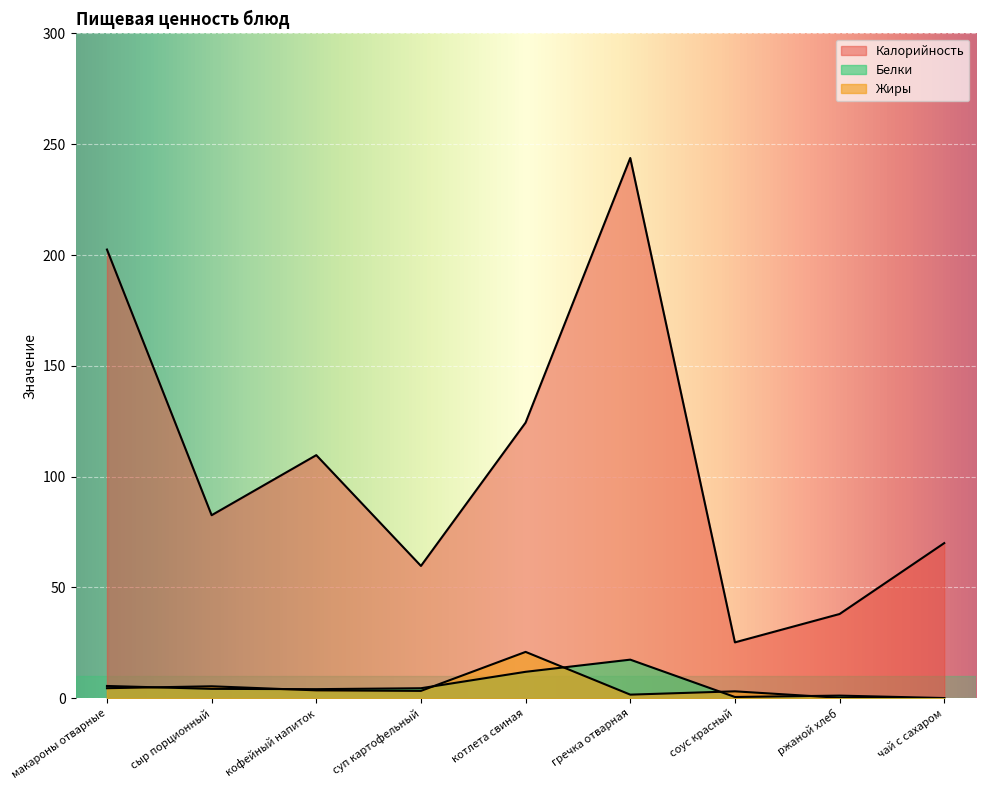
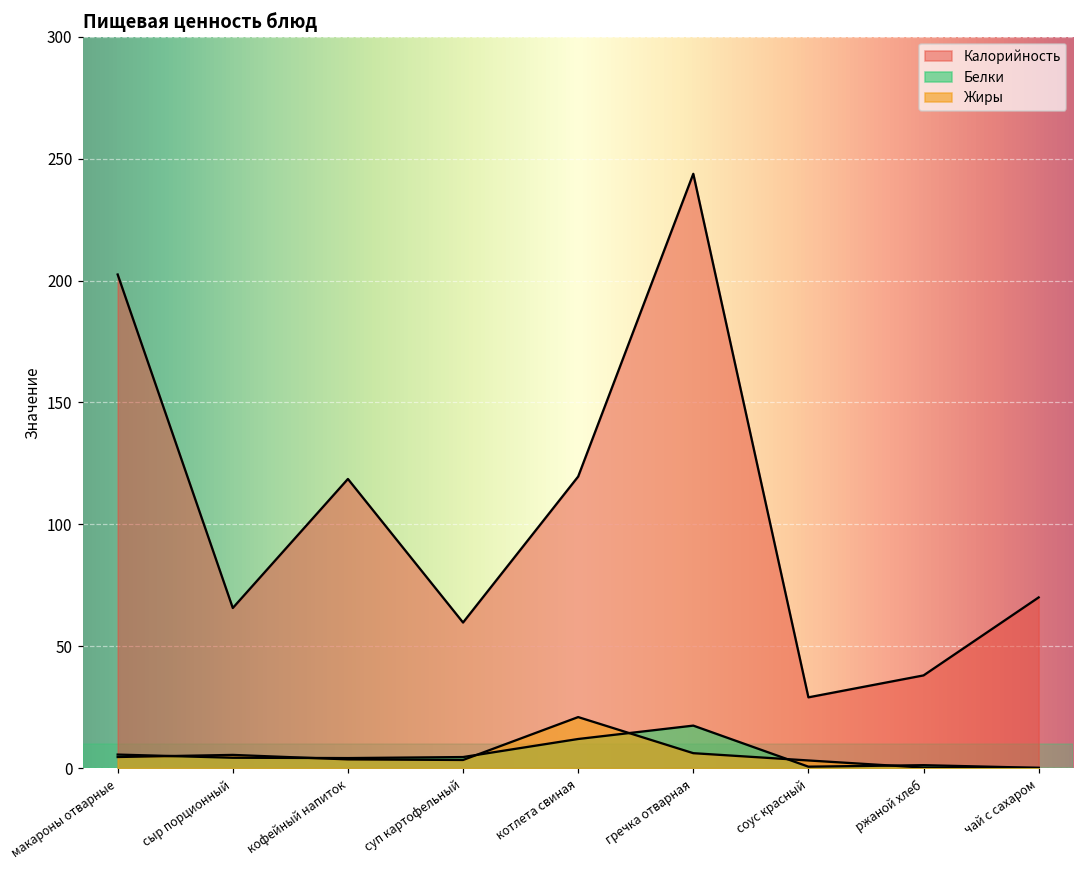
  {
    "Калорийность": {
      "макароны отварные": 202,
-     "сыр порционный": 83,
-     "кофейный напиток": 110,
+     "сыр порционный": 66,
+     "кофейный напиток": 119,
      "суп картофельный": 60,
-     "котлета свиная": 124,
+     "котлета свиная": 120,
      "гречка отварная": 244,
-     "соус красный": 25,
+     "соус красный": 29,
      "ржаной хлеб": 38,
      "чай с сахаром": 70
    },
    "Белки": {
      "сыр порционный": 4,
      "суп картофельный": 5,
      "котлета свиная": 12,
      "гречка отварная": 17,
      "соус красный": 1
    },
    "Жиры": {
      "сыр порционный": 5,
      "суп картофельный": 3,
      "котлета свиная": 21,
-     "гречка отварная": 2,
+     "гречка отварная": 6,
      "соус красный": 3
    }
  }
